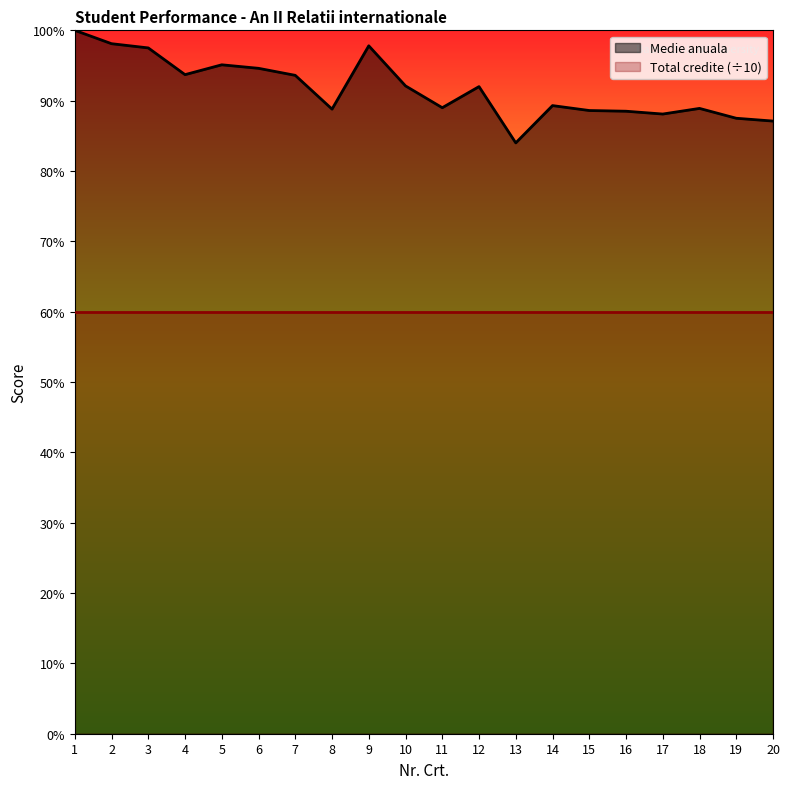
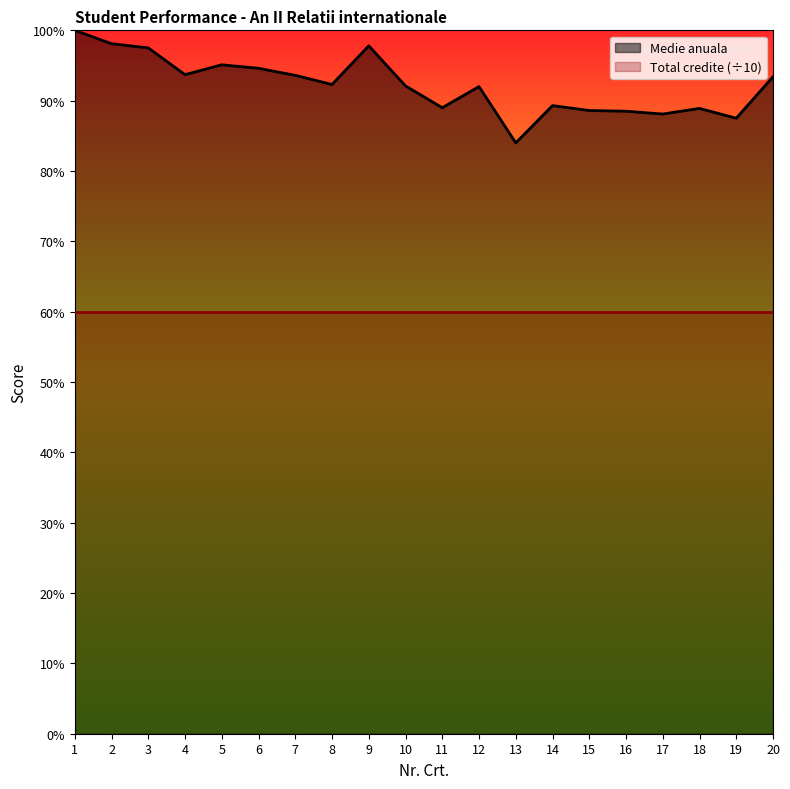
  {
    "Medie anuala": {
      "1": "100%",
      "2": "98%",
      "3": "98%",
      "4": "94%",
      "5": "95%",
      "6": "95%",
      "7": "94%",
-     "8": "89%",
+     "8": "92%",
      "9": "98%",
      "10": "92%",
      "11": "89%",
      "12": "92%",
      "13": "84%",
      "14": "89%",
      "15": "89%",
      "16": "89%",
      "17": "88%",
      "18": "89%",
      "19": "88%",
-     "20": "87%"
+     "20": "93%"
    },
    "Total credite (÷10)": {
      "1": "60%",
      "2": "60%",
      "3": "60%",
      "4": "60%",
      "5": "60%",
      "6": "60%",
      "7": "60%",
      "8": "60%",
      "9": "60%",
      "10": "60%",
      "11": "60%",
      "12": "60%",
      "13": "60%",
      "14": "60%",
      "15": "60%",
      "16": "60%",
      "17": "60%",
      "18": "60%",
      "19": "60%",
      "20": "60%"
    }
  }
